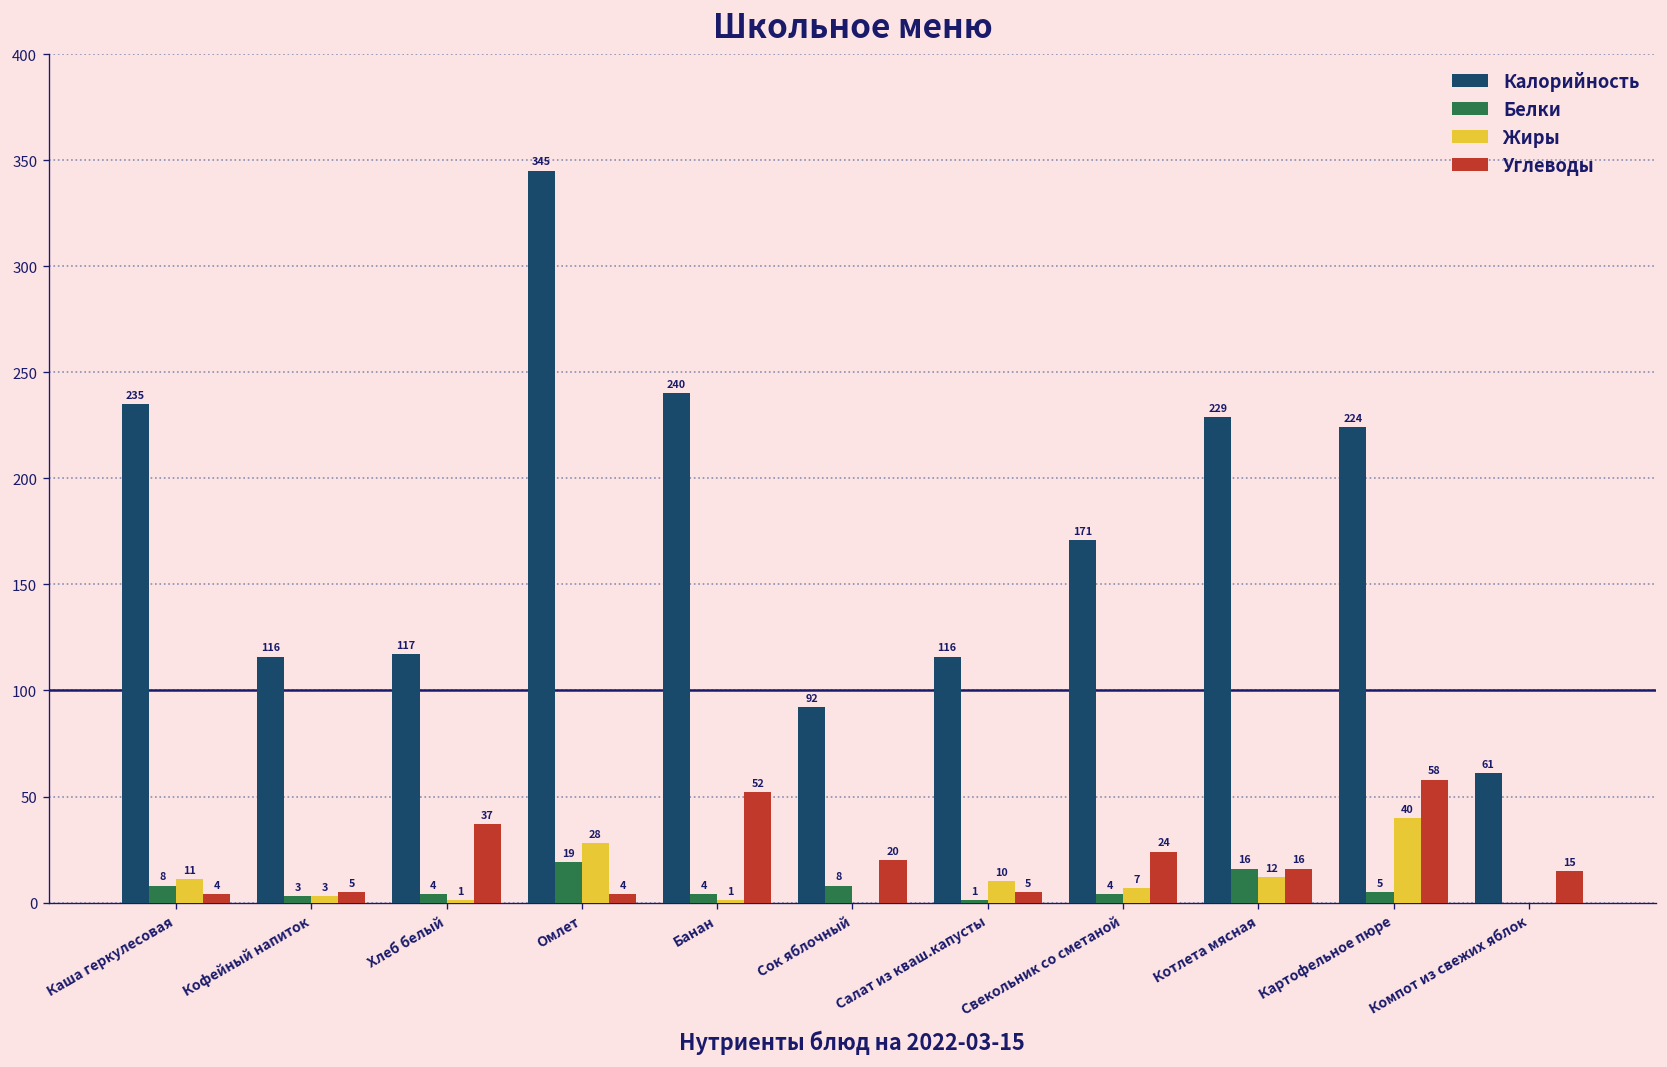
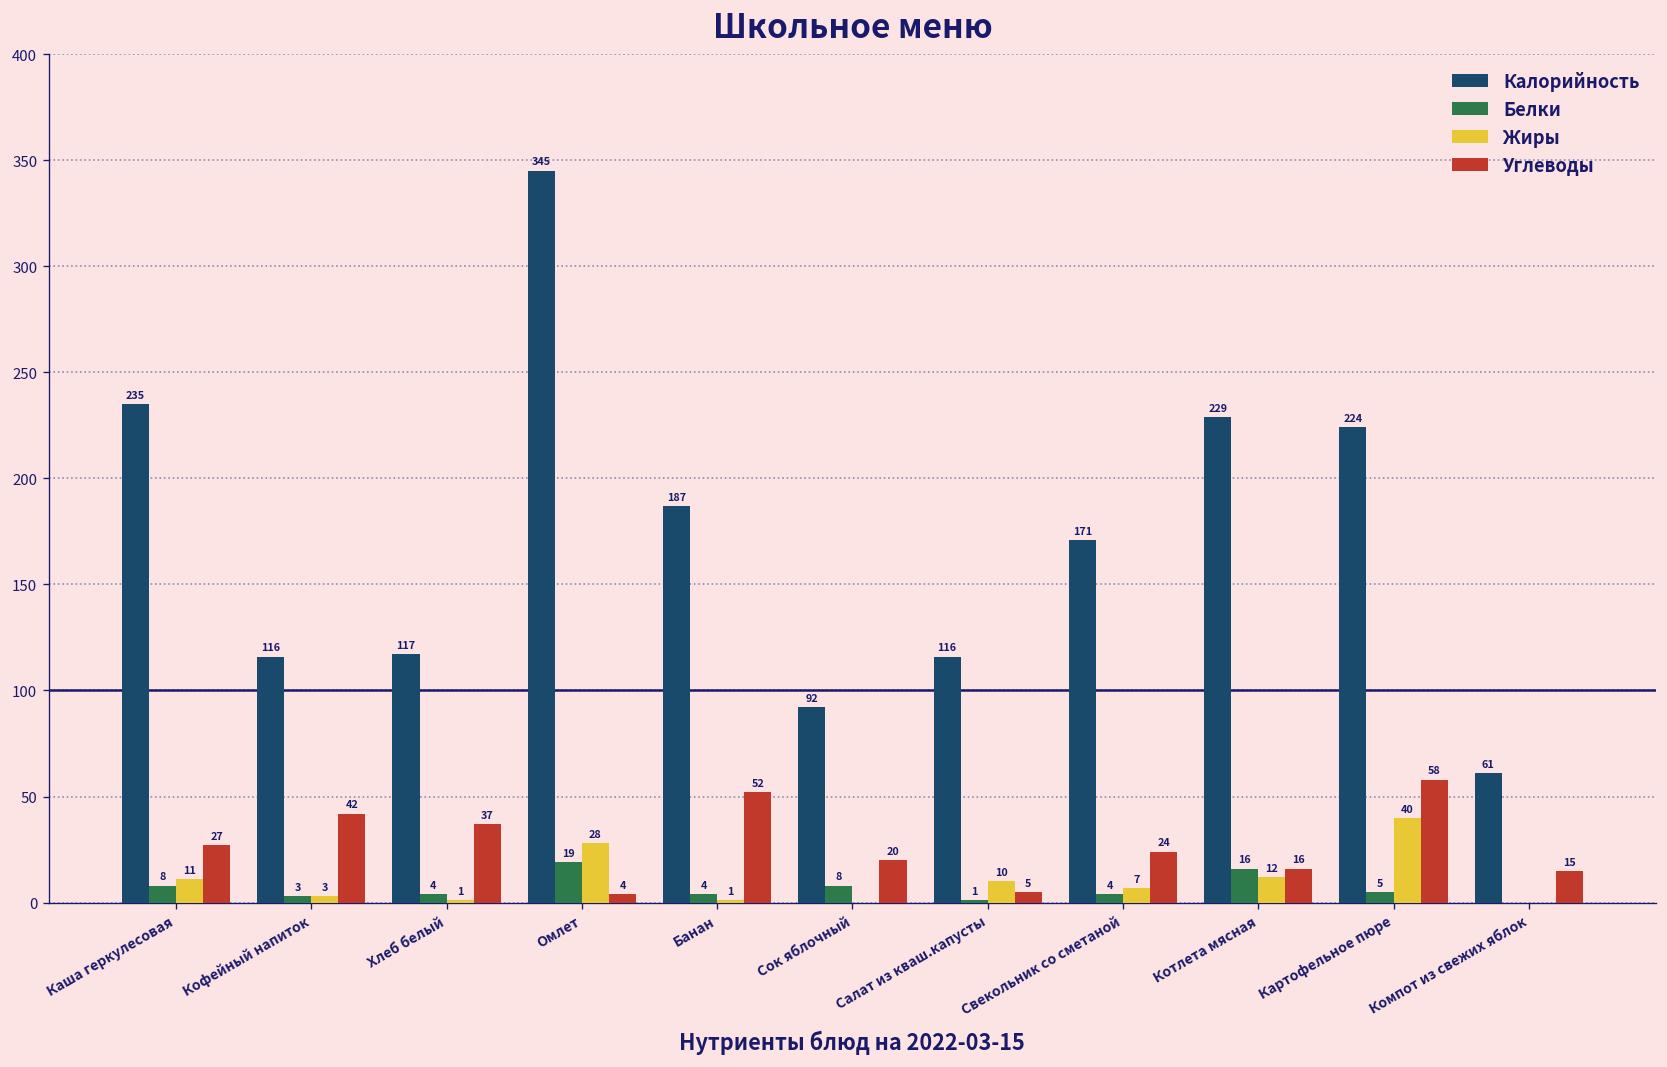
  {
    "Калорийность": {
      "Каша геркулесовая": 235,
      "Кофейный напиток": 116,
      "Хлеб белый": 117,
      "Омлет": 345,
-     "Банан": 240,
+     "Банан": 187,
      "Сок яблочный": 92,
      "Салат из кваш.капусты": 116,
      "Свекольник со сметаной": 171,
      "Котлета мясная": 229,
      "Картофельное пюре": 224,
      "Компот из свежих яблок": 61
    },
    "Белки": {
      "Каша геркулесовая": 8,
      "Кофейный напиток": 3,
      "Хлеб белый": 4,
      "Омлет": 19,
      "Банан": 4,
      "Сок яблочный": 8,
      "Салат из кваш.капусты": 1,
      "Свекольник со сметаной": 4,
      "Котлета мясная": 16,
      "Картофельное пюре": 5
    },
    "Жиры": {
      "Каша геркулесовая": 11,
      "Кофейный напиток": 3,
      "Хлеб белый": 1,
      "Омлет": 28,
      "Банан": 1,
      "Салат из кваш.капусты": 10,
      "Свекольник со сметаной": 7,
      "Котлета мясная": 12,
      "Картофельное пюре": 40
    },
    "Углеводы": {
-     "Каша геркулесовая": 4,
-     "Кофейный напиток": 5,
+     "Каша геркулесовая": 27,
+     "Кофейный напиток": 42,
      "Хлеб белый": 37,
      "Омлет": 4,
      "Банан": 52,
      "Сок яблочный": 20,
      "Салат из кваш.капусты": 5,
      "Свекольник со сметаной": 24,
      "Котлета мясная": 16,
      "Картофельное пюре": 58,
      "Компот из свежих яблок": 15
    }
  }
